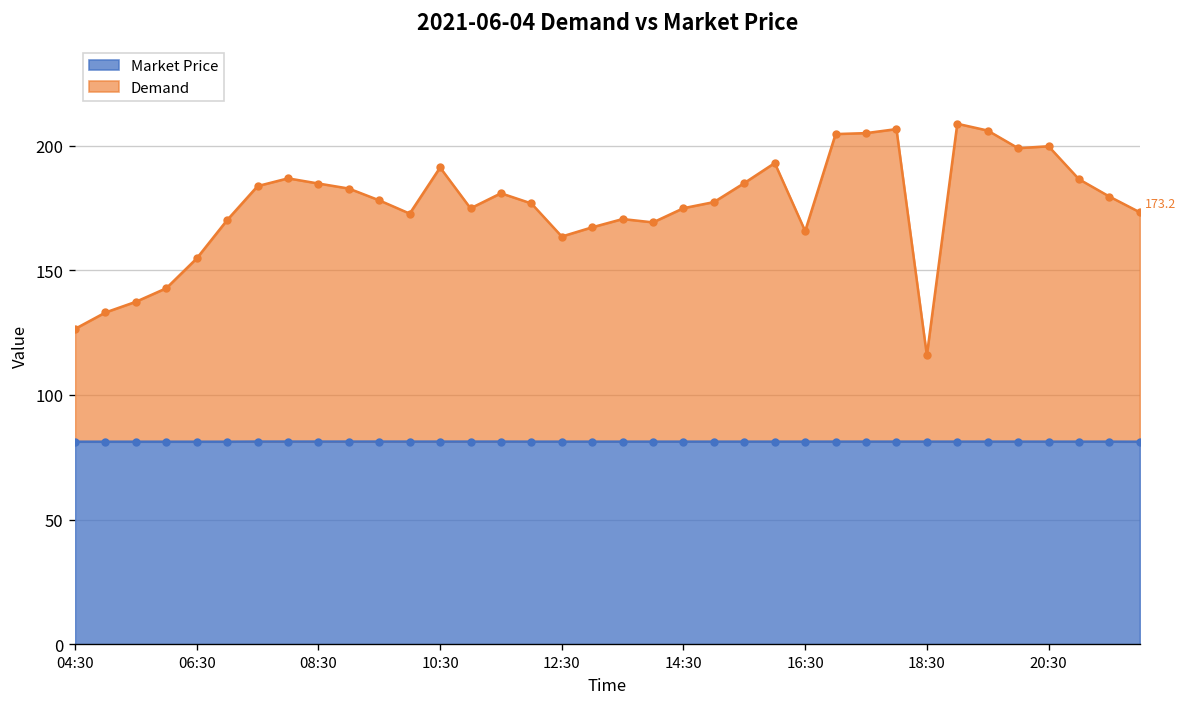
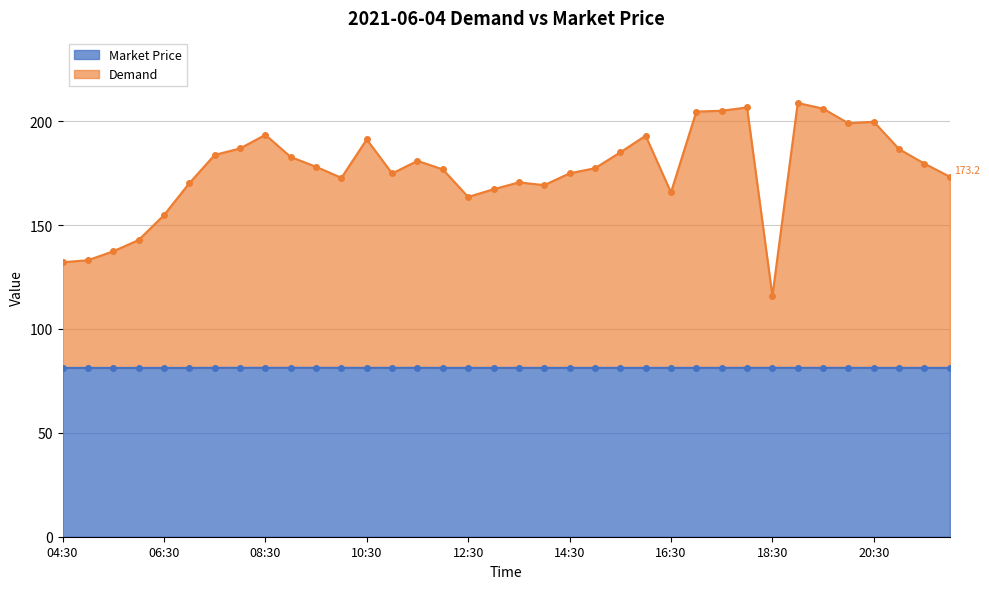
  {
    "Market Price": {
      "04:30": 81,
      "06:30": 81,
      "08:30": 81,
      "10:30": 81,
      "12:30": 81,
      "14:30": 81,
      "16:30": 81,
      "18:30": 81,
      "20:30": 81
    },
    "Demand": {
-     "04:30": 126,
+     "04:30": 132,
      "06:30": 155,
-     "08:30": 185,
+     "08:30": 193,
      "10:30": 191,
      "12:30": 164,
      "14:30": 175,
      "16:30": 166,
      "18:30": 116,
      "20:30": 200
    }
  }
